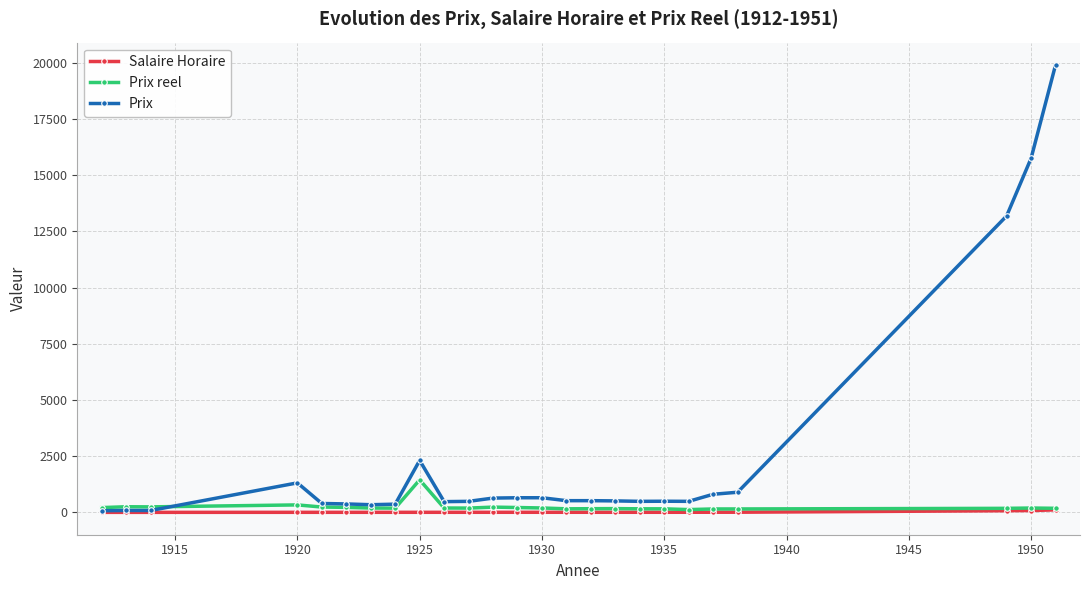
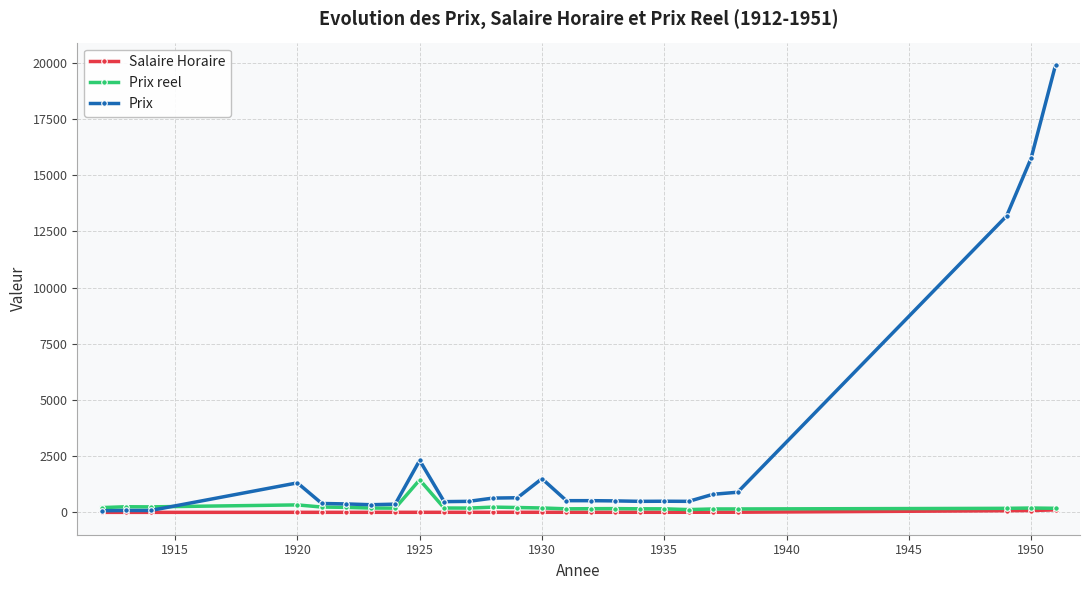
  {
    "Salaire Horaire": {
      "1920": 0,
      "1925": 0,
      "1930": 0,
      "1935": 0
    },
    "Prix reel": {
      "1920": 300,
      "1925": 1400,
      "1930": 200,
      "1935": 200
    },
    "Prix": {
      "1920": 1300,
      "1925": 2300,
-     "1930": 700,
+     "1930": 1500,
      "1935": 500,
      "1950": 15800
    }
  }
